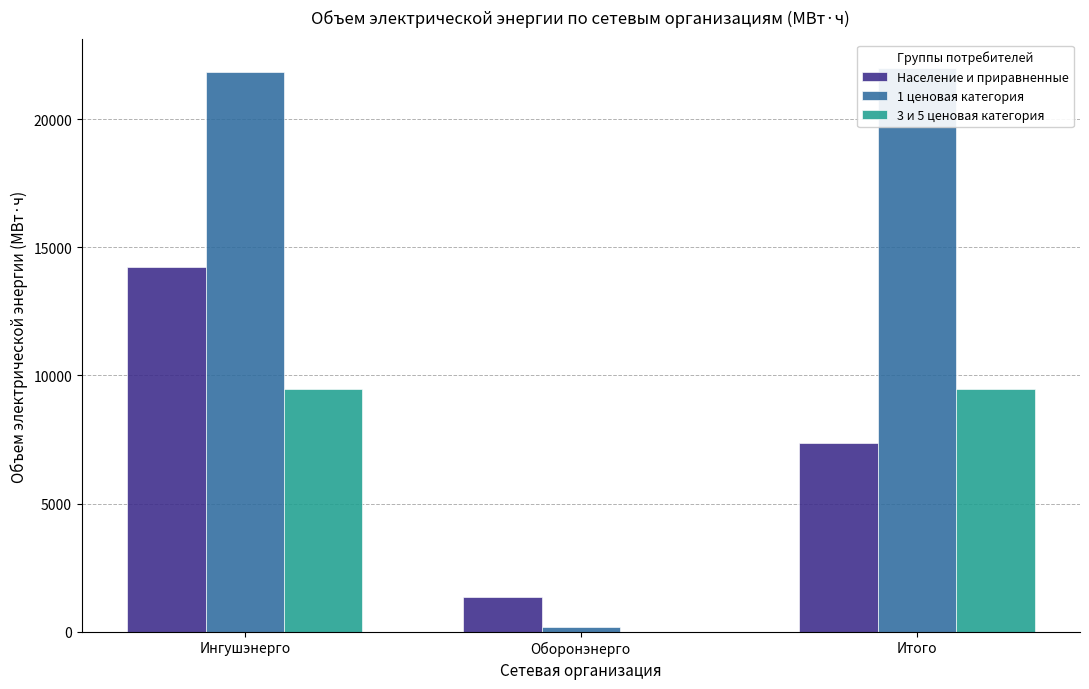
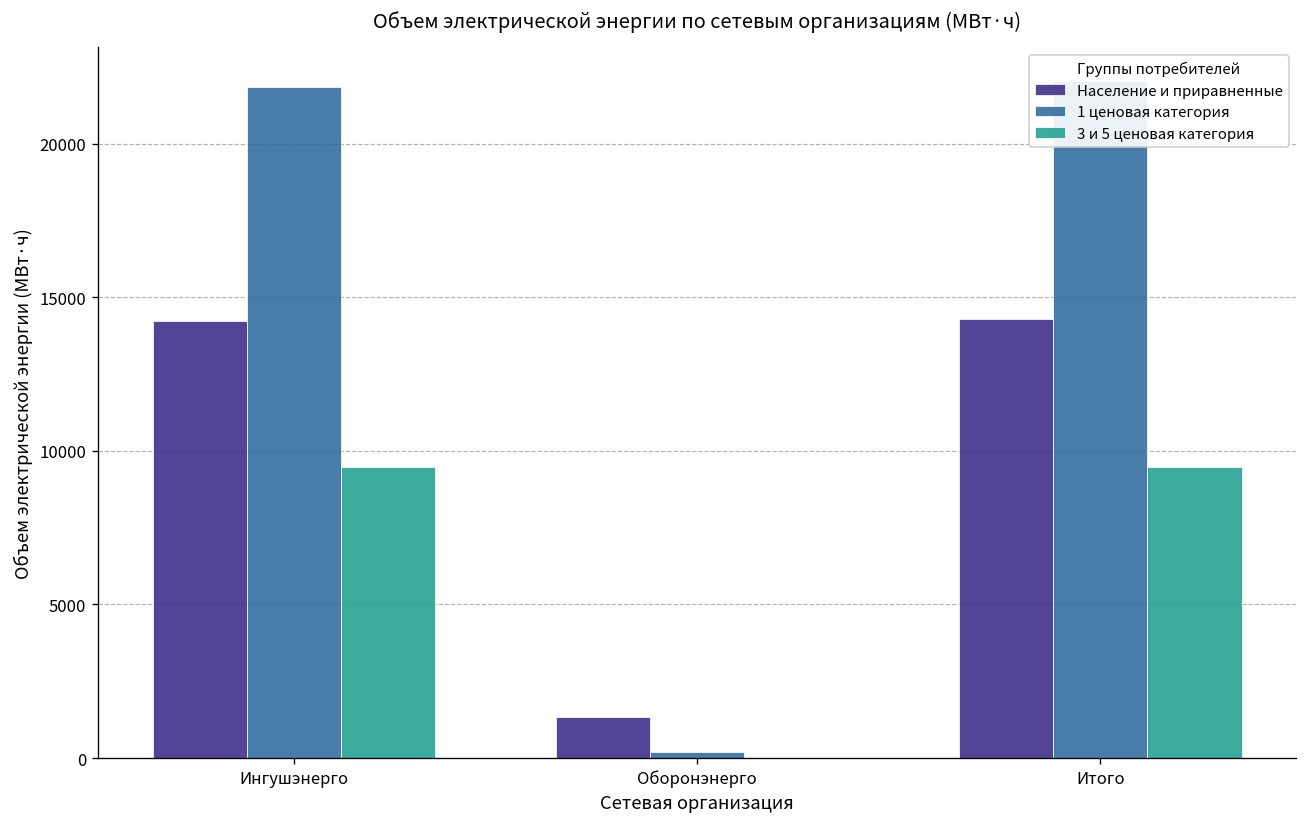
  {
    "Население и приравненные": {
      "Ингушэнерго": 14200,
      "Оборонэнерго": 1300,
-     "Итого": 7400
+     "Итого": 14300
    }
  }
